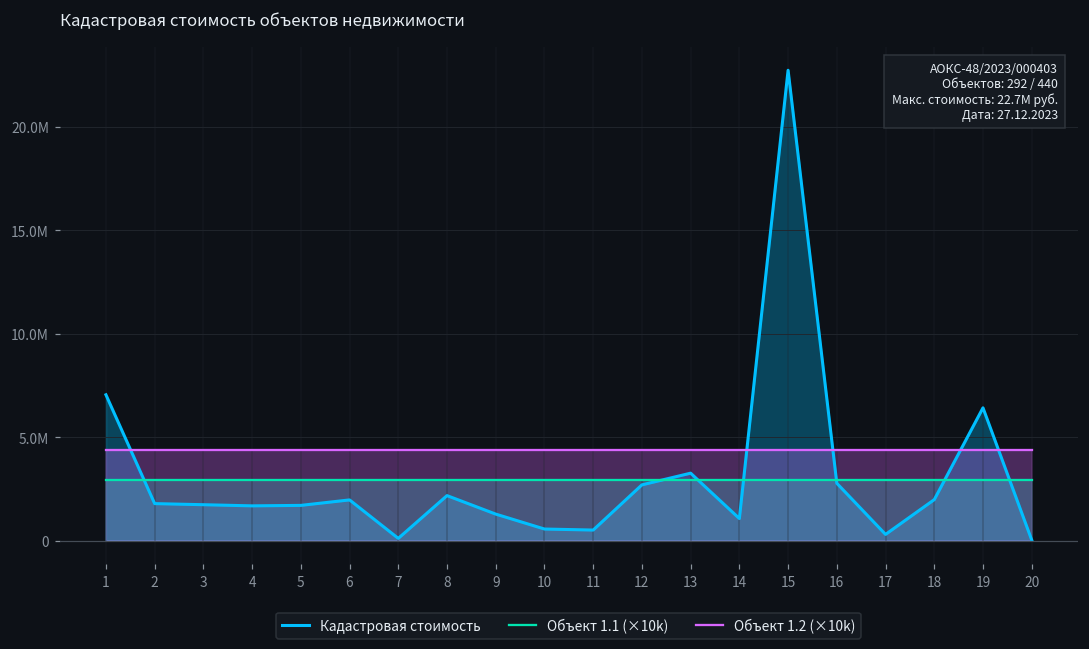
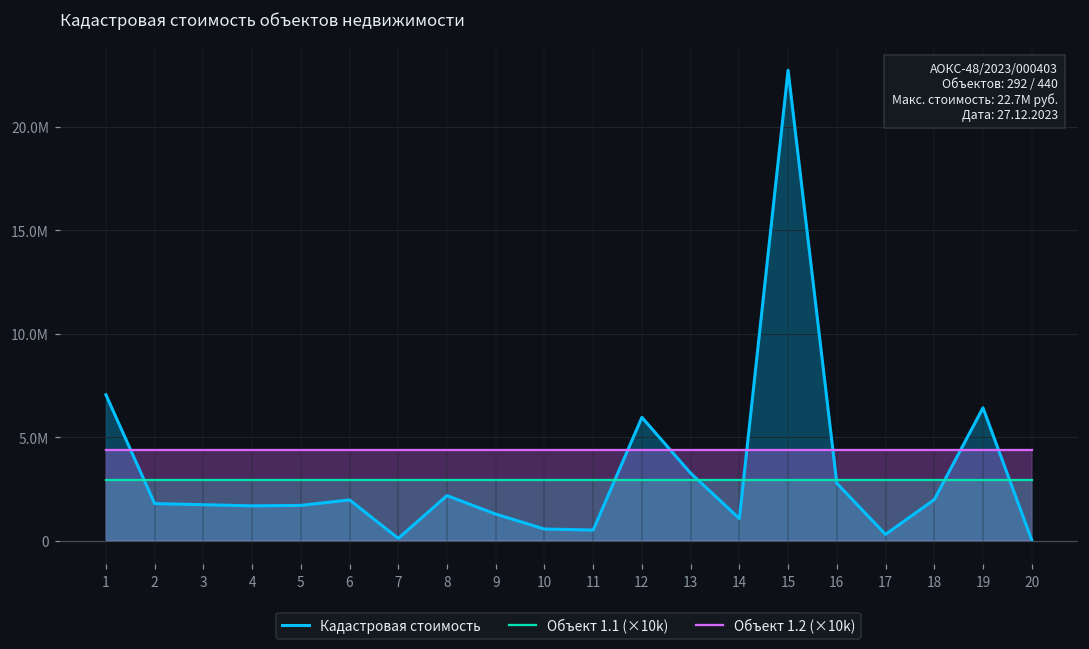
  {
    "Кадастровая стоимость": {
      "1": "7.1М",
      "2": "1.8М",
      "3": "1.7М",
      "4": "1.7М",
      "5": "1.7М",
      "6": "2.0М",
      "7": "0.1М",
      "8": "2.2М",
      "9": "1.3М",
      "10": "0.6М",
      "11": "0.5М",
-     "12": "2.7М",
+     "12": "6.0М",
      "13": "3.3М",
      "14": "1.1М",
      "15": "22.7М",
      "16": "2.8М",
      "17": "0.3М",
      "18": "2.0М",
      "19": "6.4М",
      "20": "0.0М"
    },
    "Объект 1.1 (×10k)": {
      "1": "2.9М",
      "2": "2.9М",
      "3": "2.9М",
      "4": "2.9М",
      "5": "2.9М",
      "6": "2.9М",
      "7": "2.9М",
      "8": "2.9М",
      "9": "2.9М",
      "10": "2.9М",
      "11": "2.9М",
      "12": "2.9М",
      "13": "2.9М",
      "14": "2.9М",
      "15": "2.9М",
      "16": "2.9М",
      "17": "2.9М",
      "18": "2.9М",
      "19": "2.9М",
      "20": "2.9М"
    },
    "Объект 1.2 (×10k)": {
      "1": "4.4М",
      "2": "4.4М",
      "3": "4.4М",
      "4": "4.4М",
      "5": "4.4М",
      "6": "4.4М",
      "7": "4.4М",
      "8": "4.4М",
      "9": "4.4М",
      "10": "4.4М",
      "11": "4.4М",
      "12": "4.4М",
      "13": "4.4М",
      "14": "4.4М",
      "15": "4.4М",
      "16": "4.4М",
      "17": "4.4М",
      "18": "4.4М",
      "19": "4.4М",
      "20": "4.4М"
    }
  }
